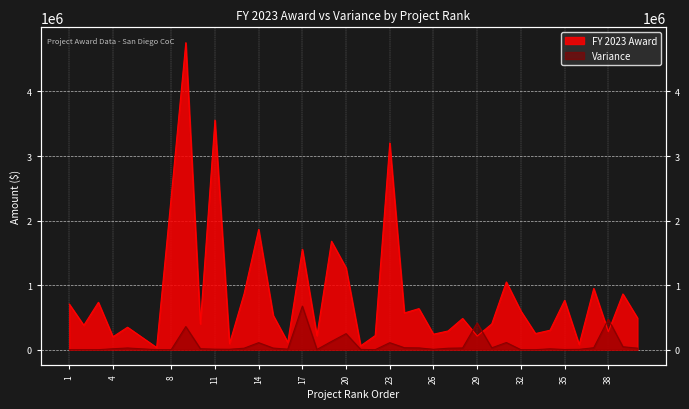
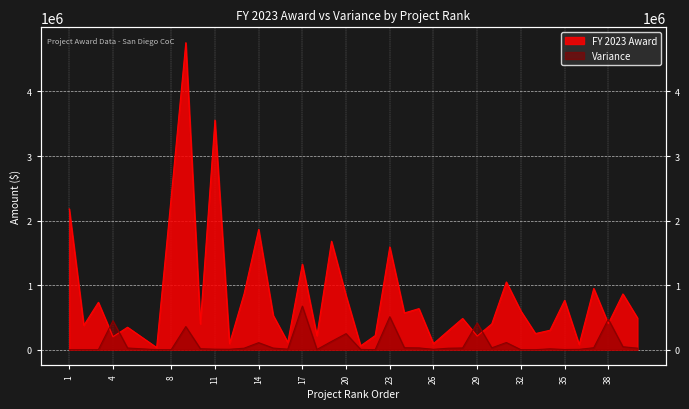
  {
    "FY 2023 Award": {
-     "1": 700000,
+     "1": 2200000,
      "4": 200000,
      "8": 2400000,
      "11": 3600000,
      "14": 1900000,
-     "17": 1600000,
-     "20": 1300000,
-     "23": 3200000,
-     "26": 200000,
+     "17": 1300000,
+     "20": 800000,
+     "23": 1600000,
+     "26": 100000,
      "29": 200000,
      "32": 600000,
      "35": 800000,
-     "38": 300000
+     "38": 400000
    },
    "Variance": {
      "1": 0,
-     "4": 0,
+     "4": 400000,
      "8": 0,
      "11": 0,
      "14": 100000,
      "17": 700000,
      "20": 200000,
-     "23": 100000,
+     "23": 500000,
      "26": 0,
      "29": 400000,
      "32": 0,
      "35": 0,
      "38": 500000
    }
  }
